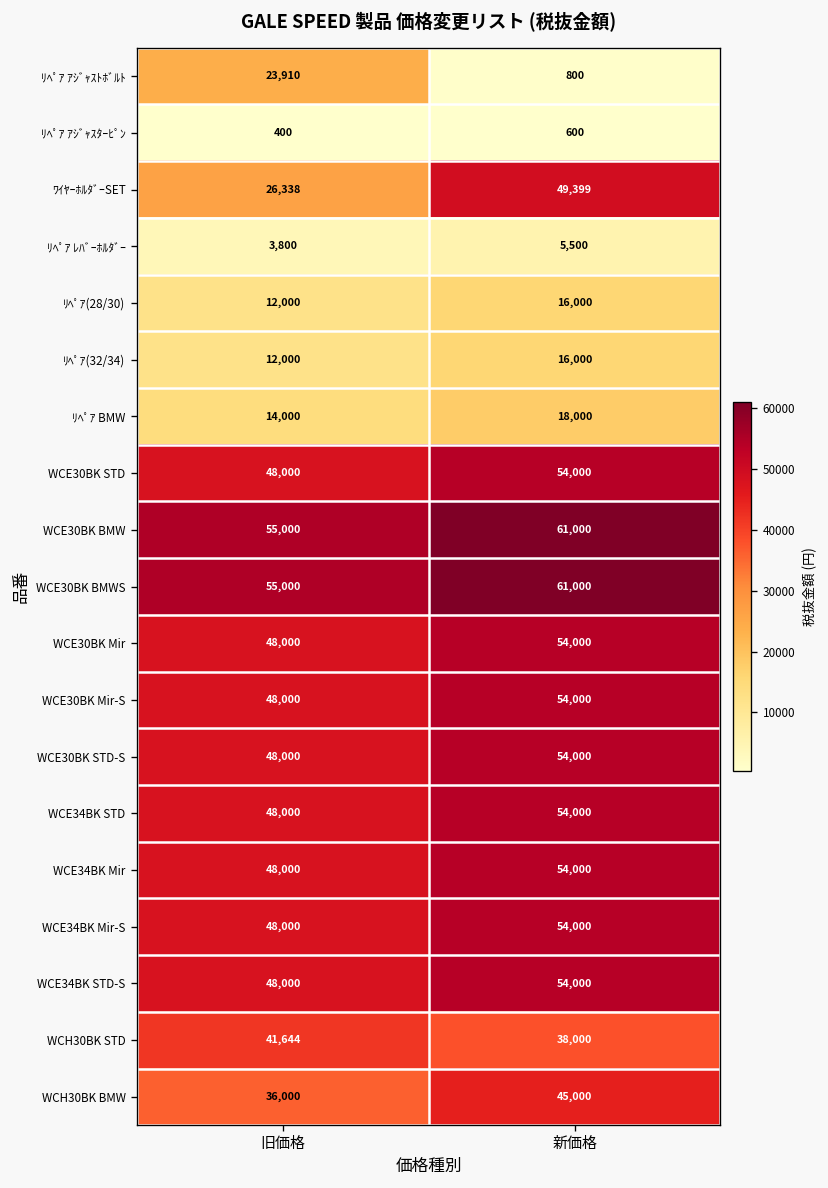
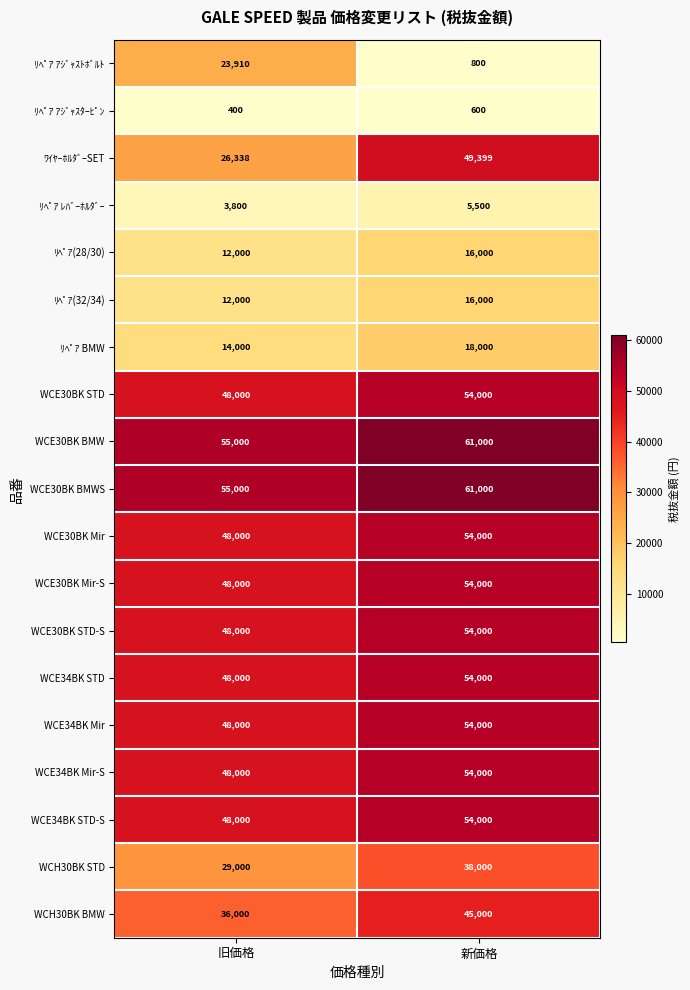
  {
    "ﾘﾍﾟｱ ｱｼﾞｬｽﾄﾎﾞﾙﾄ": {
      "旧価格": "23,910",
      "新価格": "800"
    },
    "ﾘﾍﾟｱ ｱｼﾞｬｽﾀｰﾋﾟﾝ": {
      "旧価格": "400",
      "新価格": "600"
    },
    "ﾜｲﾔｰﾎﾙﾀﾞｰSET": {
      "旧価格": "26,338",
      "新価格": "49,399"
    },
    "ﾘﾍﾟｱ ﾚﾊﾞｰﾎﾙﾀﾞｰ": {
      "旧価格": "3,800",
      "新価格": "5,500"
    },
    "ﾘﾍﾟｱ(28/30)": {
      "旧価格": "12,000",
      "新価格": "16,000"
    },
    "ﾘﾍﾟｱ(32/34)": {
      "旧価格": "12,000",
      "新価格": "16,000"
    },
    "ﾘﾍﾟｱ BMW": {
      "旧価格": "14,000",
      "新価格": "18,000"
    },
    "WCE30BK STD": {
      "旧価格": "48,000",
      "新価格": "54,000"
    },
    "WCE30BK BMW": {
      "旧価格": "55,000",
      "新価格": "61,000"
    },
    "WCE30BK BMWS": {
      "旧価格": "55,000",
      "新価格": "61,000"
    },
    "WCE30BK Mir": {
      "旧価格": "48,000",
      "新価格": "54,000"
    },
    "WCE30BK Mir-S": {
      "旧価格": "48,000",
      "新価格": "54,000"
    },
    "WCE30BK STD-S": {
      "旧価格": "48,000",
      "新価格": "54,000"
    },
    "WCE34BK STD": {
      "旧価格": "48,000",
      "新価格": "54,000"
    },
    "WCE34BK Mir": {
      "旧価格": "48,000",
      "新価格": "54,000"
    },
    "WCE34BK Mir-S": {
      "旧価格": "48,000",
      "新価格": "54,000"
    },
    "WCE34BK STD-S": {
      "旧価格": "48,000",
      "新価格": "54,000"
    },
    "WCH30BK STD": {
-     "旧価格": "41,644",
+     "旧価格": "29,000",
      "新価格": "38,000"
    },
    "WCH30BK BMW": {
      "旧価格": "36,000",
      "新価格": "45,000"
    }
  }
